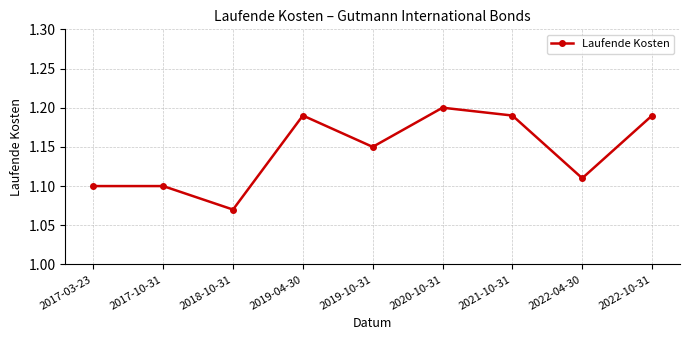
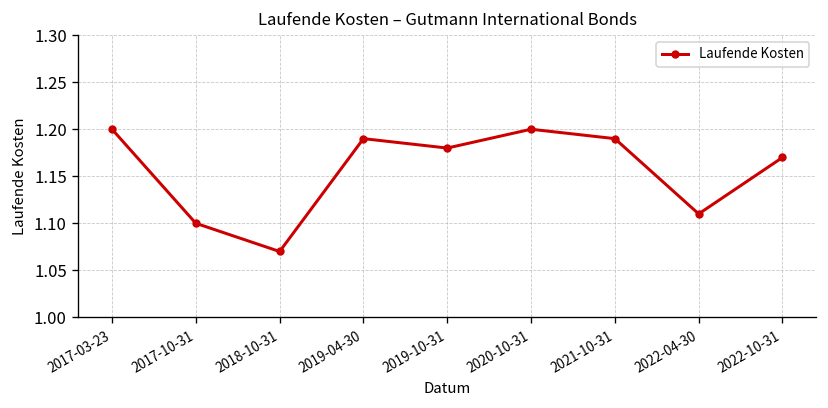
  {
-   "2017-03-23": 1.1,
+   "2017-03-23": 1.2,
    "2017-10-31": 1.10,
    "2018-10-31": 1.07,
    "2019-04-30": 1.19,
-   "2019-10-31": 1.15,
+   "2019-10-31": 1.18,
    "2020-10-31": 1.20,
    "2021-10-31": 1.19,
    "2022-04-30": 1.11,
-   "2022-10-31": 1.19
+   "2022-10-31": 1.17
  }
